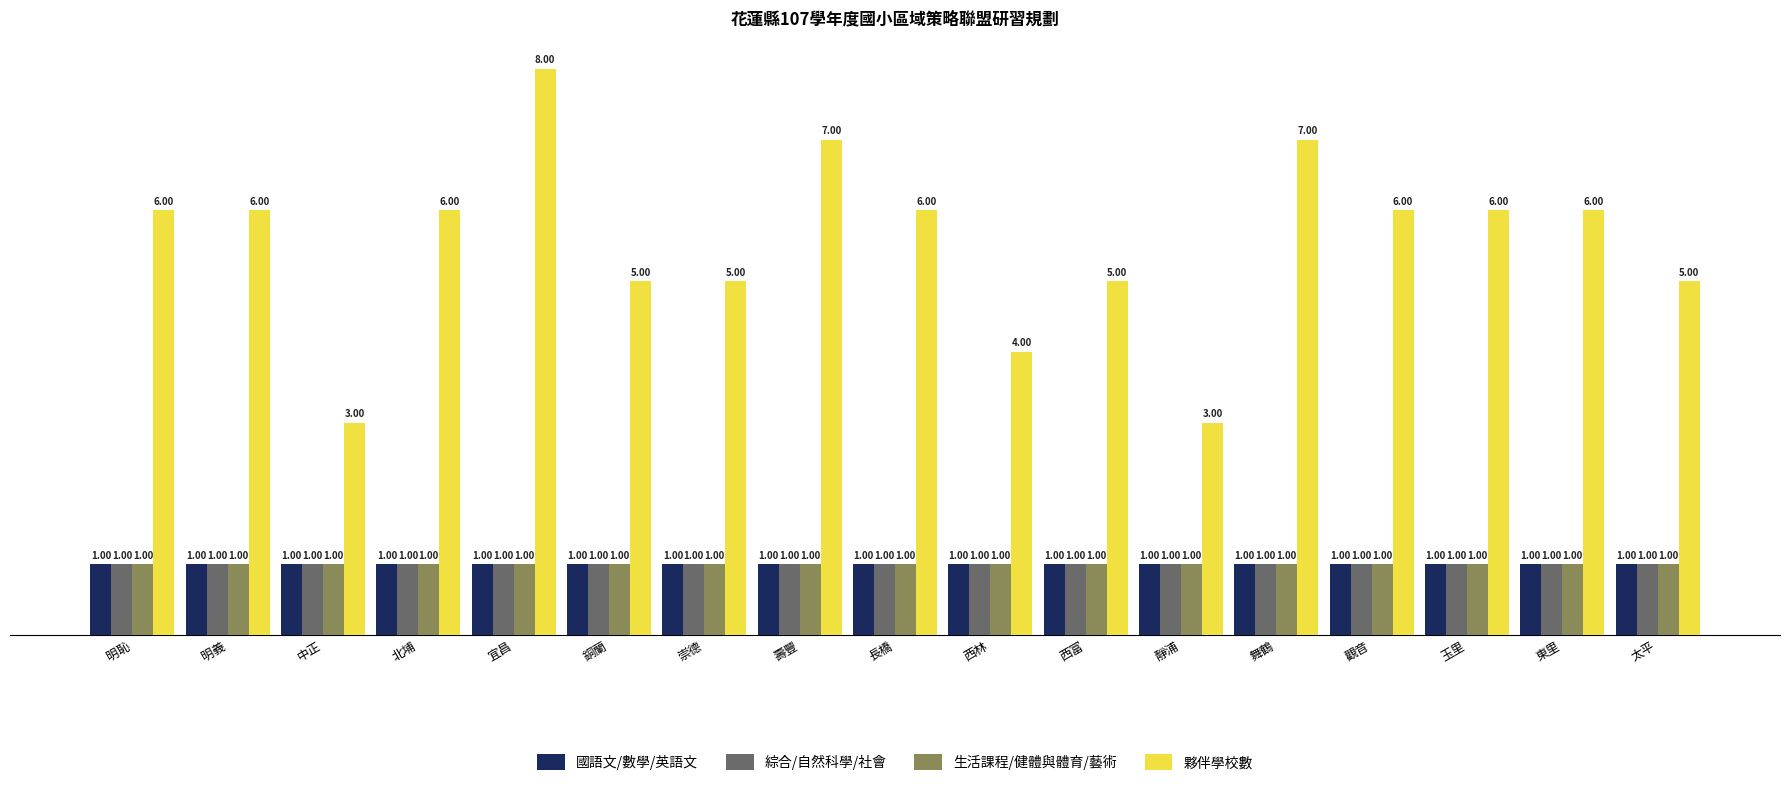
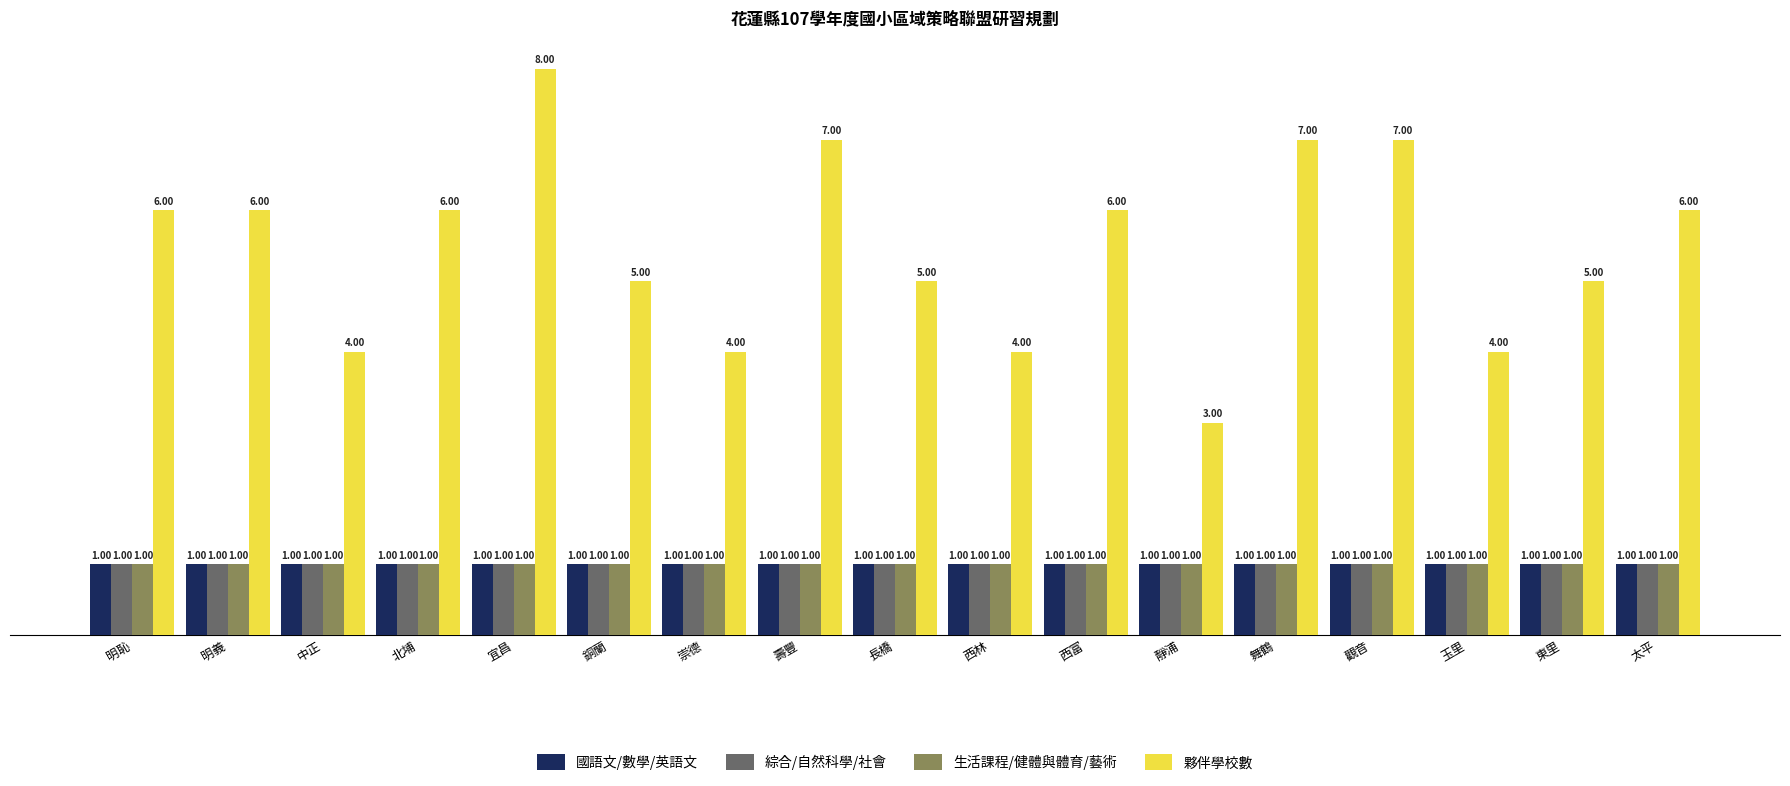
  {
    "國語文/數學/英語文": {
      "明恥": 1.00,
      "明義": 1.00,
      "中正": 1.00,
      "北埔": 1.00,
      "宜昌": 1.00,
      "銅蘭": 1.00,
      "崇德": 1.00,
      "壽豐": 1.00,
      "長橋": 1.00,
      "西林": 1.00,
      "西富": 1.00,
      "靜浦": 1.00,
      "舞鶴": 1.00,
      "觀音": 1.00,
      "玉里": 1.00,
      "東里": 1.00,
      "太平": 1.00
    },
    "夥伴學校數": {
      "明恥": 6.00,
      "明義": 6.00,
-     "中正": 3.00,
+     "中正": 4.00,
      "北埔": 6.00,
      "宜昌": 8.00,
      "銅蘭": 5.00,
-     "崇德": 5.00,
+     "崇德": 4.00,
      "壽豐": 7.00,
-     "長橋": 6.00,
+     "長橋": 5.00,
      "西林": 4.00,
-     "西富": 5.00,
+     "西富": 6.00,
      "靜浦": 3.00,
      "舞鶴": 7.00,
-     "觀音": 6.00,
-     "玉里": 6.00,
-     "東里": 6.00,
-     "太平": 5.00
+     "觀音": 7.00,
+     "玉里": 4.00,
+     "東里": 5.00,
+     "太平": 6.00
    }
  }
